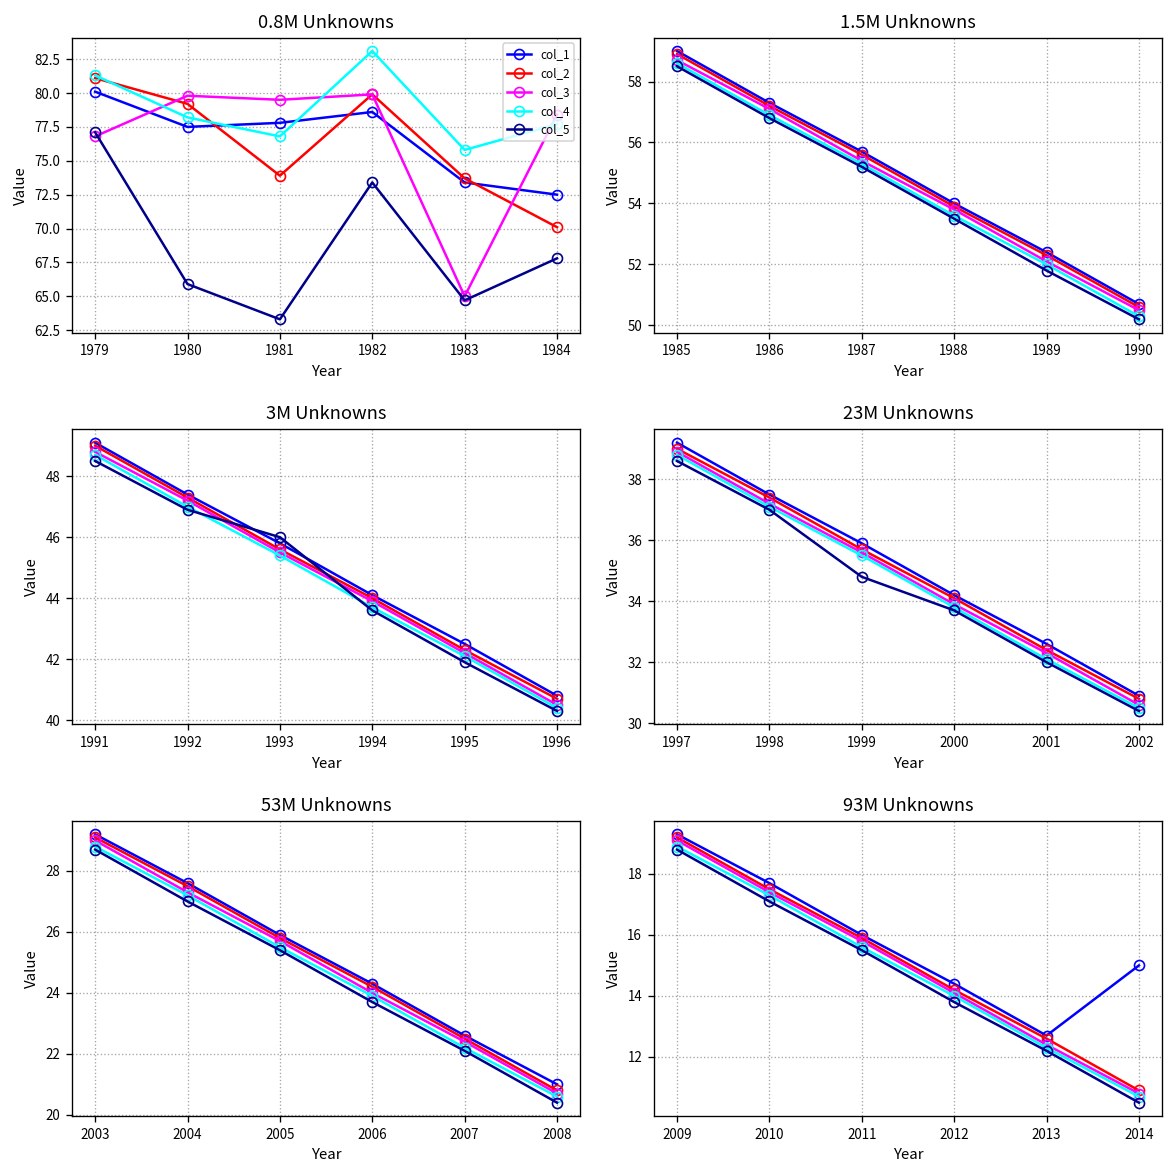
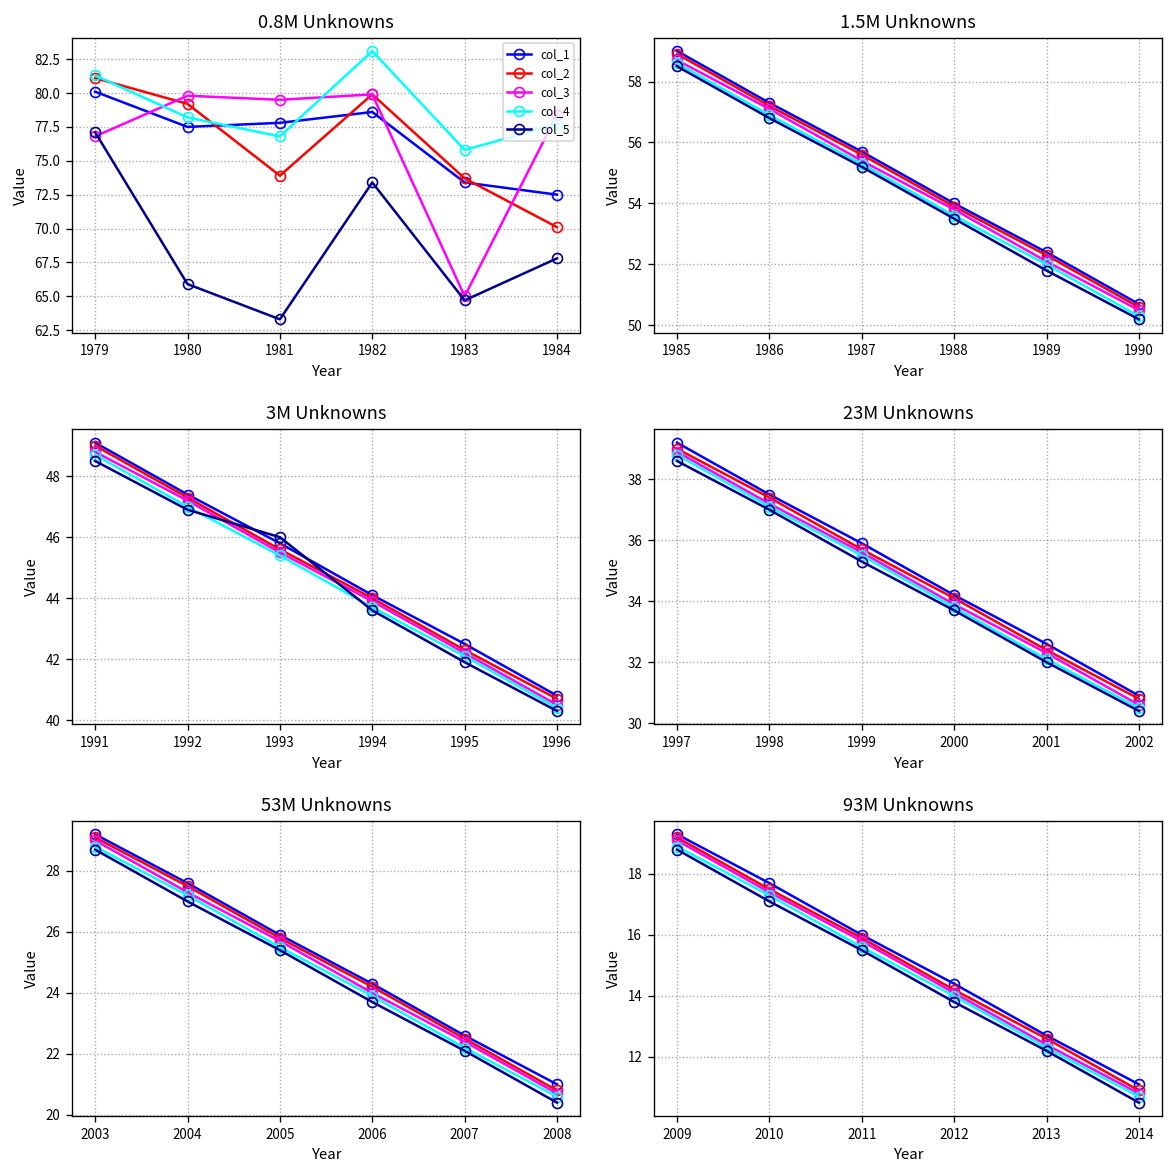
  {
    "0.8M Unknowns": {
      "col_1": {
        "1979": 80.1,
        "1980": 77.5,
        "1981": 77.8,
        "1982": 78.6,
        "1983": 73.4,
        "1984": 72.5
      },
      "col_2": {
        "1980": 79.2,
        "1981": 73.9,
        "1983": 73.7,
        "1984": 70.1
      },
      "col_3": {
        "1979": 76.8,
        "1980": 79.8,
        "1981": 79.5,
        "1983": 65.0
      },
      "col_4": {
        "1980": 78.2,
        "1981": 76.8,
        "1982": 83.1,
        "1983": 75.8
      },
      "col_5": {
        "1979": 77.1,
        "1980": 65.9,
        "1981": 63.3,
        "1982": 73.4,
        "1983": 64.7,
        "1984": 67.8
      }
    },
    "1.5M Unknowns": {
      "col_1": {
        "1985": 59.0
      },
      "col_2": {
        "1985": 58.9
      },
      "col_3": {
        "1985": 58.7,
        "1986": 57.1,
        "1989": 52.1,
        "1990": 50.5
      },
      "col_4": {
        "1988": 53.6,
        "1989": 52.0
      },
      "col_5": {
        "1987": 55.2,
        "1988": 53.5,
        "1989": 51.8
      }
    },
    "3M Unknowns": {
      "col_1": {
        "1993": 45.8,
        "1994": 44.1,
        "1995": 42.5
      },
      "col_2": {
        "1993": 45.6
      },
      "col_3": {
        "1991": 48.8,
        "1992": 47.2
      },
      "col_4": {
        "1991": 48.7,
        "1995": 42.1
      },
      "col_5": {
        "1991": 48.5,
        "1993": 46.0,
        "1995": 41.9,
        "1996": 40.3
      }
    },
    "23M Unknowns": {
      "col_1": {
        "1997": 39.2,
        "1999": 35.9,
        "2000": 34.2,
        "2001": 32.6
      },
      "col_2": {
        "1999": 35.7,
        "2000": 34.1
      },
      "col_3": {
        "1998": 37.2
      },
      "col_4": {
        "1997": 38.8
      },
      "col_5": {
        "1997": 38.6,
-       "1999": 34.8,
+       "1999": 35.3,
        "2002": 30.4
      }
    },
    "53M Unknowns": {
      "col_1": {
        "2004": 27.6,
        "2005": 25.9,
        "2008": 21.0
      },
      "col_2": {
        "2004": 27.5,
        "2008": 20.8
      },
      "col_3": {
        "2003": 29.0,
        "2006": 24.0,
        "2007": 22.4
      },
      "col_4": {
        "2006": 23.9,
        "2007": 22.2
      },
      "col_5": {
        "2004": 27.0,
        "2006": 23.7,
        "2007": 22.1,
        "2008": 20.4
      }
    },
    "93M Unknowns": {
      "col_1": {
        "2010": 17.7,
        "2011": 16.0,
        "2012": 14.4,
-       "2014": 15.0
+       "2014": 11.1
      },
      "col_2": {
        "2010": 17.5,
        "2014": 10.9
      },
      "col_3": {
        "2009": 19.1
      },
      "col_4": {
        "2012": 14.0
      },
      "col_5": {
        "2010": 17.1,
        "2012": 13.8,
        "2013": 12.2,
        "2014": 10.5
      }
    }
  }
